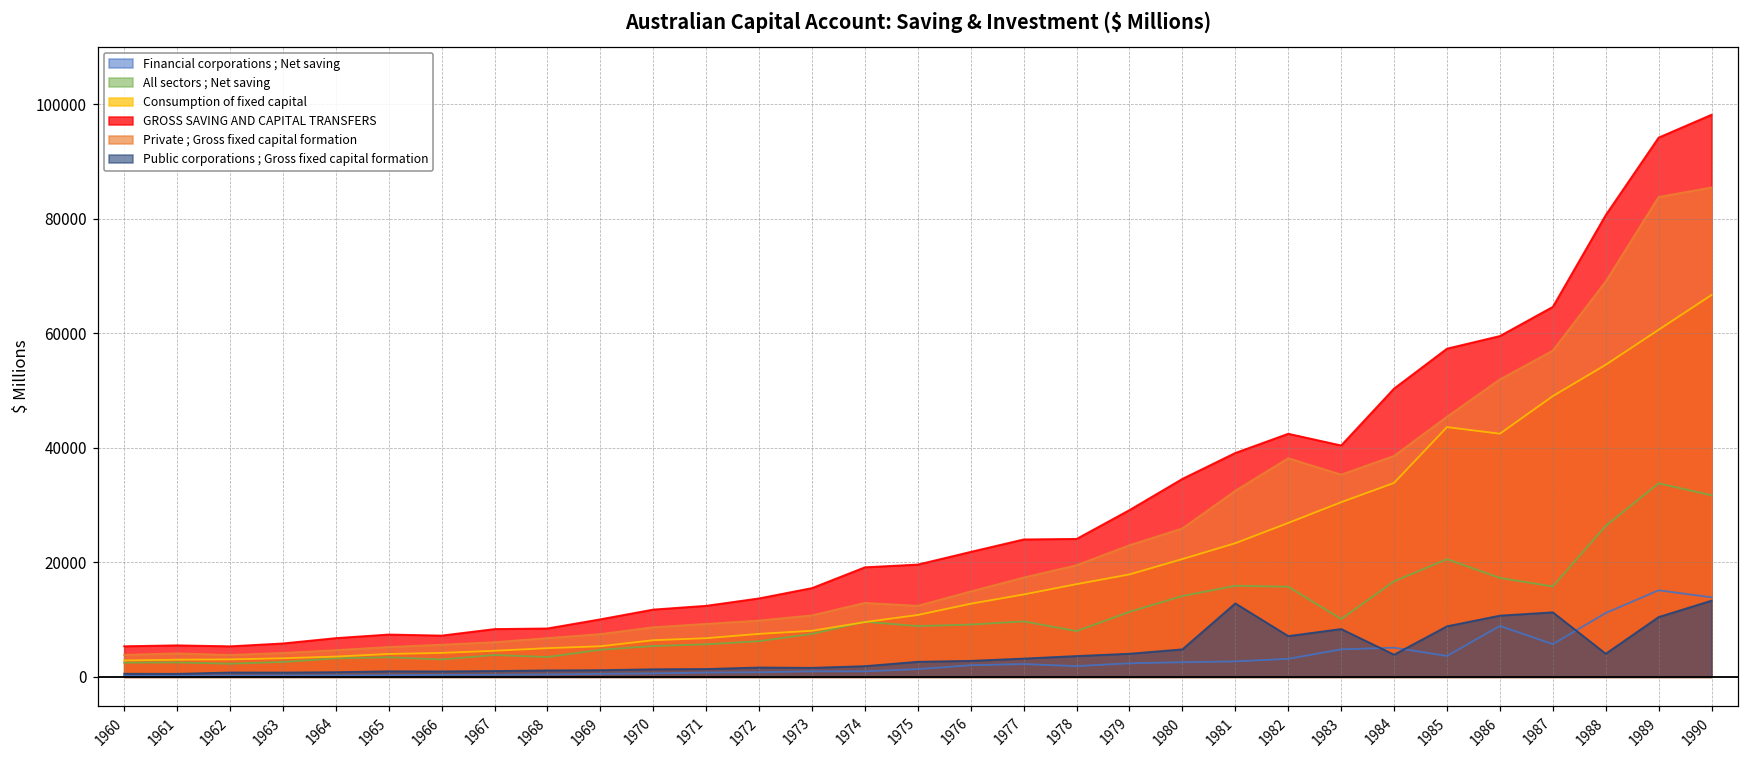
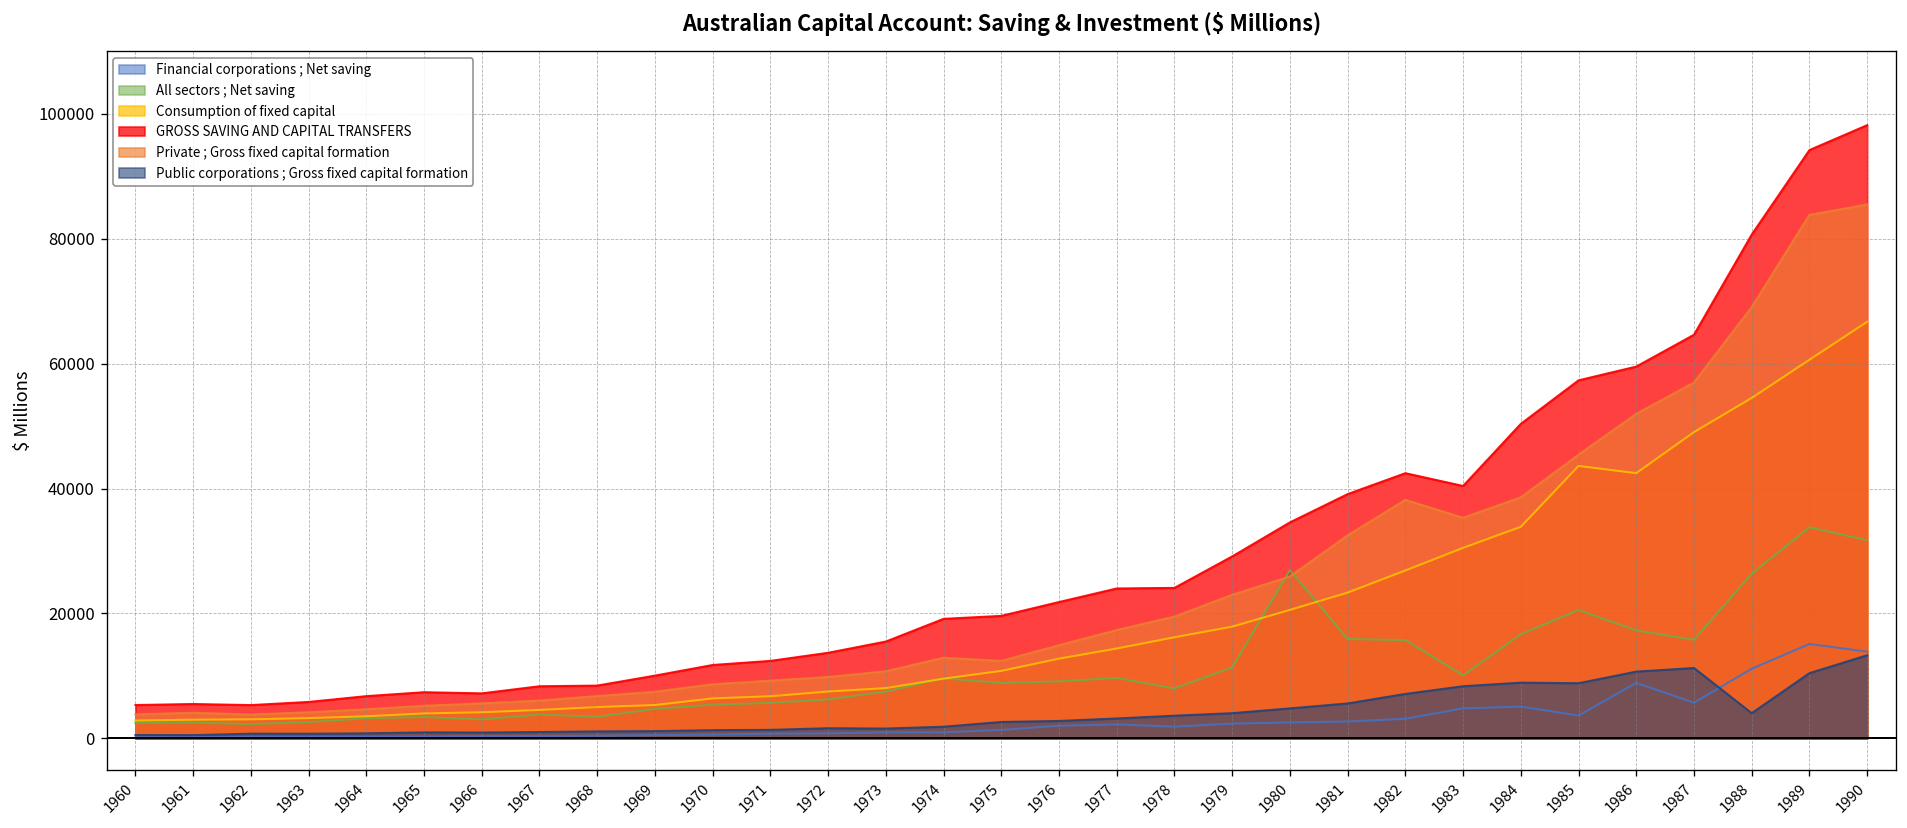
  {
    "Financial corporations ; Net saving": {
      "1962": 0,
      "1963": 0,
      "1964": 0,
      "1965": 0,
      "1966": 0,
      "1967": 0,
      "1968": 0,
      "1969": 1000,
      "1970": 1000,
      "1971": 1000,
      "1972": 1000,
      "1973": 1000,
      "1974": 1000,
      "1975": 1000,
      "1976": 2000,
      "1977": 2000,
      "1978": 2000,
      "1979": 2000,
      "1980": 3000,
      "1981": 3000,
      "1982": 3000,
      "1983": 5000,
      "1984": 5000,
      "1985": 4000,
      "1986": 9000,
      "1987": 6000,
      "1988": 11000,
      "1989": 15000,
      "1990": 14000
    },
    "All sectors ; Net saving": {
      "1962": 2000,
      "1963": 3000,
      "1965": 3000,
      "1966": 3000,
      "1967": 4000,
      "1968": 3000,
      "1969": 5000,
      "1970": 5000,
      "1971": 6000,
      "1972": 6000,
      "1973": 8000,
      "1975": 9000,
      "1976": 9000,
      "1977": 10000,
      "1978": 8000,
      "1979": 11000,
-     "1980": 14000,
+     "1980": 27000,
      "1981": 16000,
      "1982": 16000,
      "1983": 10000,
      "1984": 17000,
      "1985": 21000,
      "1986": 17000,
      "1987": 16000,
      "1988": 26000,
      "1989": 34000,
      "1990": 32000
    },
    "Consumption of fixed capital": {
      "1962": 3000,
      "1963": 3000,
      "1965": 4000,
      "1966": 4000,
      "1967": 5000,
      "1968": 5000,
      "1969": 5000,
      "1970": 6000,
      "1971": 7000,
      "1972": 8000,
      "1973": 8000,
      "1975": 11000,
      "1976": 13000,
      "1977": 14000,
      "1978": 16000,
      "1979": 18000,
      "1980": 21000,
      "1981": 23000,
      "1982": 27000,
      "1983": 31000,
      "1984": 34000,
      "1985": 44000,
      "1986": 42000,
      "1987": 49000,
      "1988": 54000,
      "1989": 61000,
      "1990": 67000
    },
    "GROSS SAVING AND CAPITAL TRANSFERS": {
      "1960": 5000,
      "1961": 6000,
      "1962": 5000,
      "1963": 6000,
      "1964": 7000,
      "1965": 7000,
      "1966": 7000,
      "1967": 8000,
      "1968": 8000,
      "1969": 10000,
      "1970": 12000,
      "1971": 12000,
      "1972": 14000,
      "1973": 16000,
      "1974": 19000,
      "1975": 20000,
      "1976": 22000,
      "1977": 24000,
      "1978": 24000,
      "1979": 29000,
      "1980": 35000,
      "1981": 39000,
      "1982": 42000,
      "1983": 40000,
      "1984": 50000,
      "1985": 57000,
      "1986": 60000,
      "1987": 65000,
      "1988": 81000,
      "1989": 94000,
      "1990": 98000
    },
    "Private ; Gross fixed capital formation": {
      "1960": 4000,
      "1961": 4000,
      "1962": 4000,
      "1963": 4000,
      "1964": 5000,
      "1965": 5000,
      "1966": 6000,
      "1967": 6000,
      "1968": 7000,
      "1969": 7000,
      "1970": 9000,
      "1971": 9000,
      "1972": 10000,
      "1973": 11000,
      "1974": 13000,
      "1975": 12000,
      "1976": 15000,
      "1977": 17000,
      "1978": 20000,
      "1979": 23000,
      "1980": 26000,
      "1981": 33000,
      "1982": 38000,
      "1983": 35000,
      "1984": 39000,
      "1985": 45000,
      "1986": 52000,
      "1987": 57000,
      "1988": 69000,
      "1989": 84000,
      "1990": 85000
    },
    "Public corporations ; Gross fixed capital formation": {
      "1962": 1000,
      "1963": 1000,
      "1964": 1000,
      "1965": 1000,
      "1966": 1000,
      "1967": 1000,
      "1968": 1000,
      "1969": 1000,
      "1970": 1000,
      "1971": 1000,
      "1972": 2000,
      "1973": 2000,
      "1974": 2000,
      "1975": 3000,
      "1976": 3000,
      "1977": 3000,
      "1978": 4000,
      "1979": 4000,
      "1980": 5000,
-     "1981": 13000,
+     "1981": 6000,
      "1982": 7000,
      "1983": 8000,
-     "1984": 4000,
+     "1984": 9000,
      "1985": 9000,
      "1986": 11000,
      "1987": 11000,
      "1988": 4000,
      "1989": 10000,
      "1990": 13000
    }
  }
